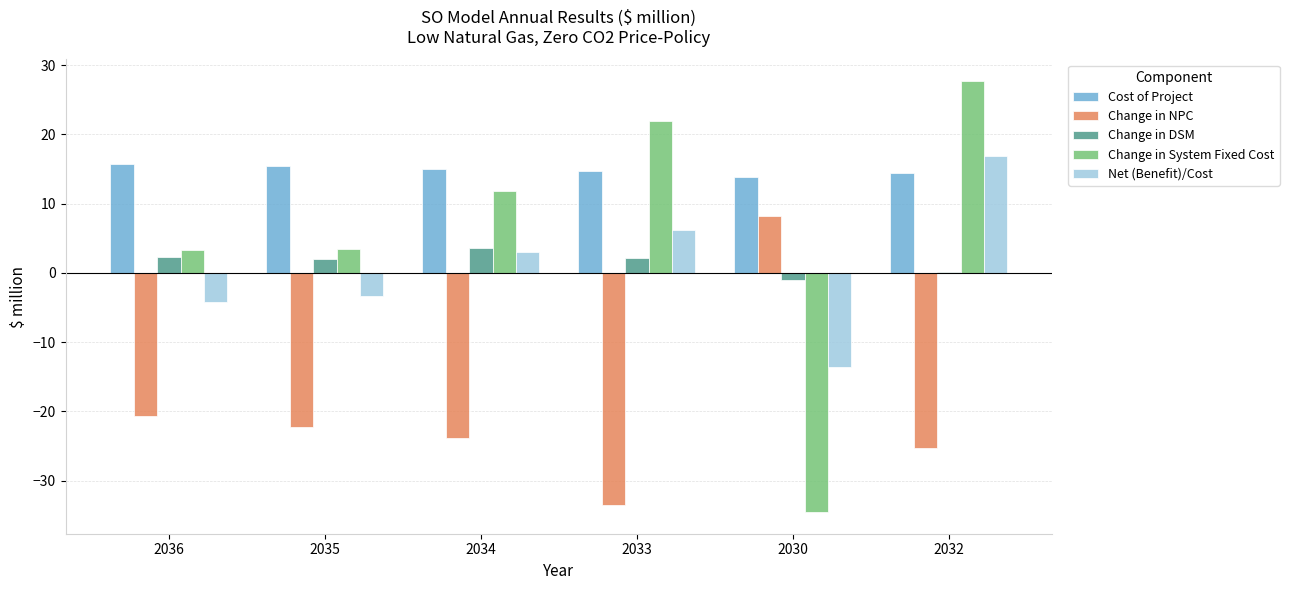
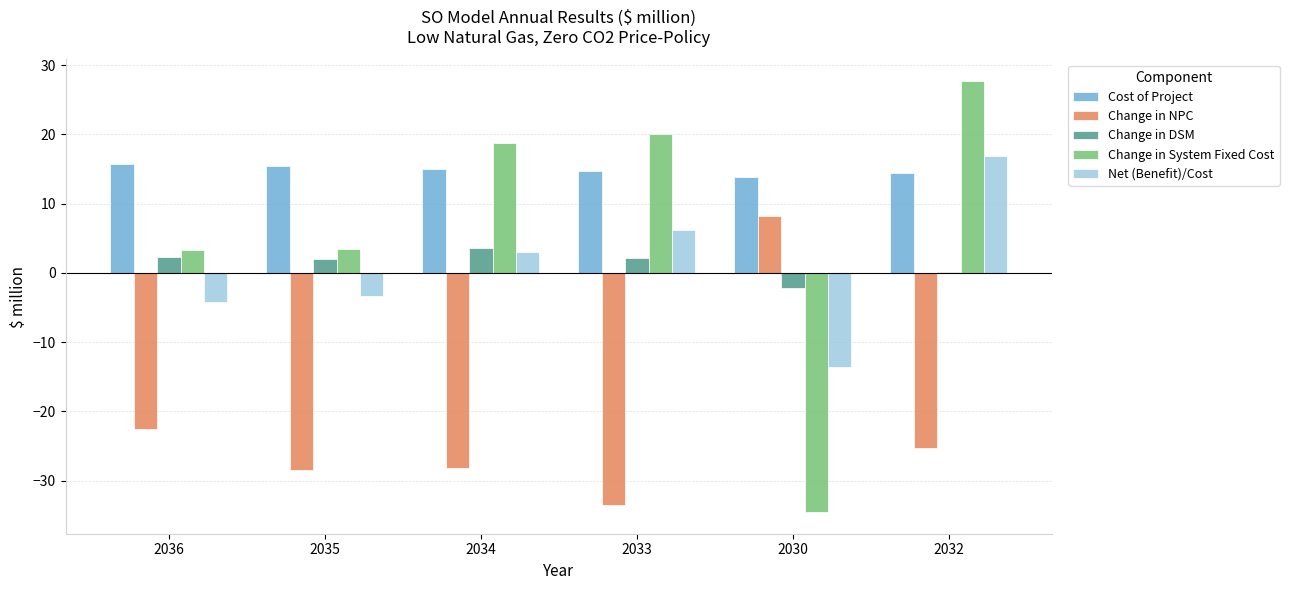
  {
    "Change in NPC": {
-     "2036": -21,
-     "2035": -22,
-     "2034": -24,
+     "2036": -23,
+     "2035": -28,
+     "2034": -28,
      "2033": -33,
      "2030": 8,
      "2032": -25
    },
    "Change in DSM": {
      "2036": 2,
      "2035": 2,
      "2034": 4,
      "2033": 2,
-     "2030": -1
+     "2030": -2
    },
    "Change in System Fixed Cost": {
      "2036": 3,
      "2035": 3,
-     "2034": 12,
-     "2033": 22,
+     "2034": 19,
+     "2033": 20,
      "2030": -35,
      "2032": 28
    }
  }
